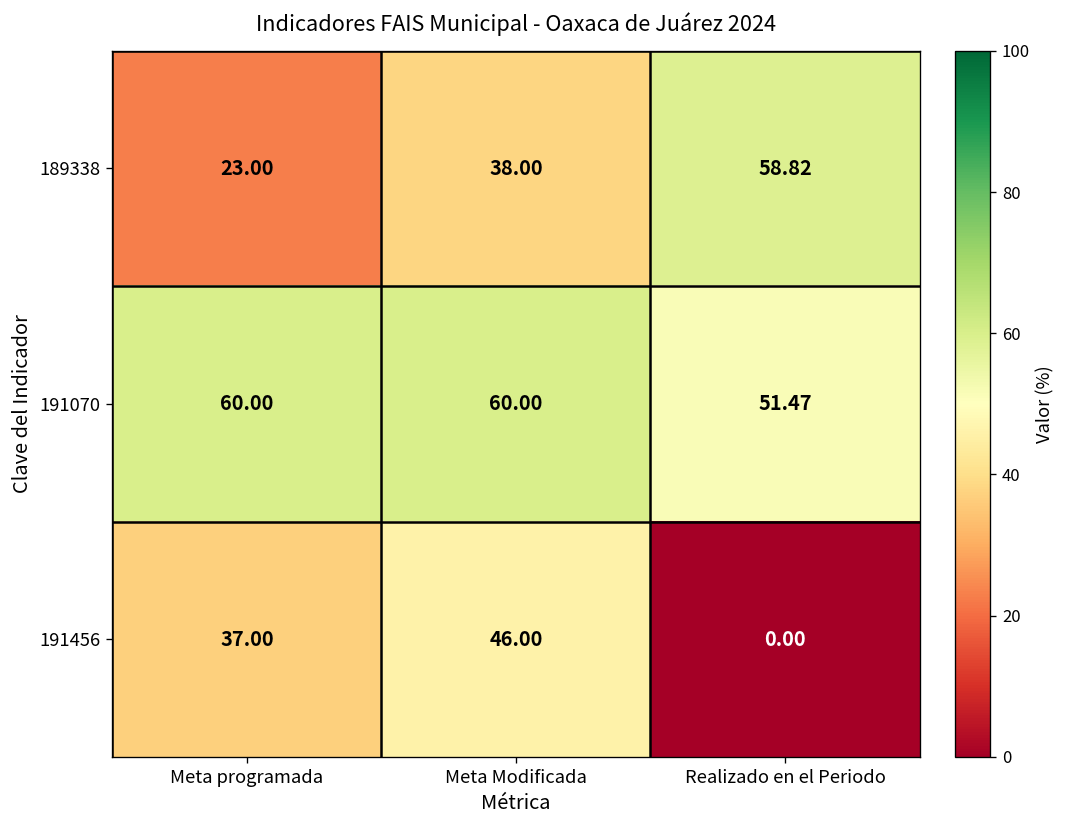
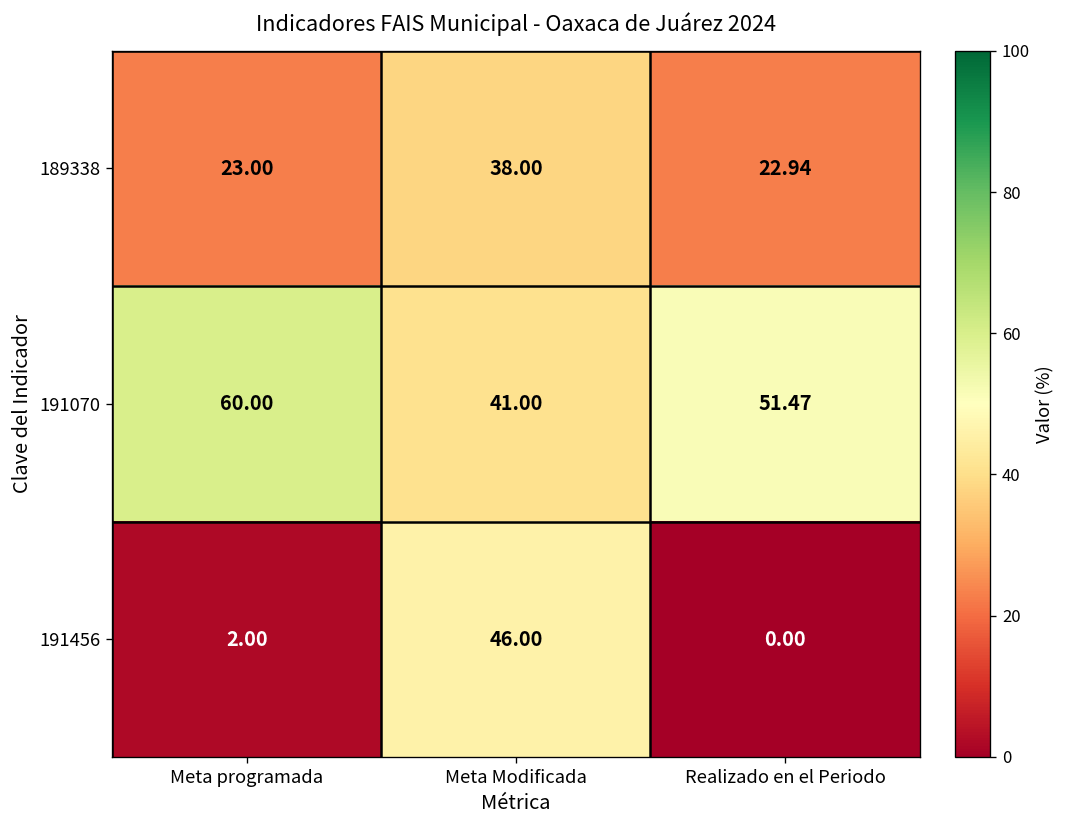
  {
    "189338": {
      "Meta programada": 23.00,
      "Meta Modificada": 38.00,
-     "Realizado en el Periodo": 58.82
+     "Realizado en el Periodo": 22.94
    },
    "191070": {
      "Meta programada": 60.00,
-     "Meta Modificada": 60.00,
+     "Meta Modificada": 41.00,
      "Realizado en el Periodo": 51.47
    },
    "191456": {
-     "Meta programada": 37.00,
+     "Meta programada": 2.00,
      "Meta Modificada": 46.00,
      "Realizado en el Periodo": 0.00
    }
  }
